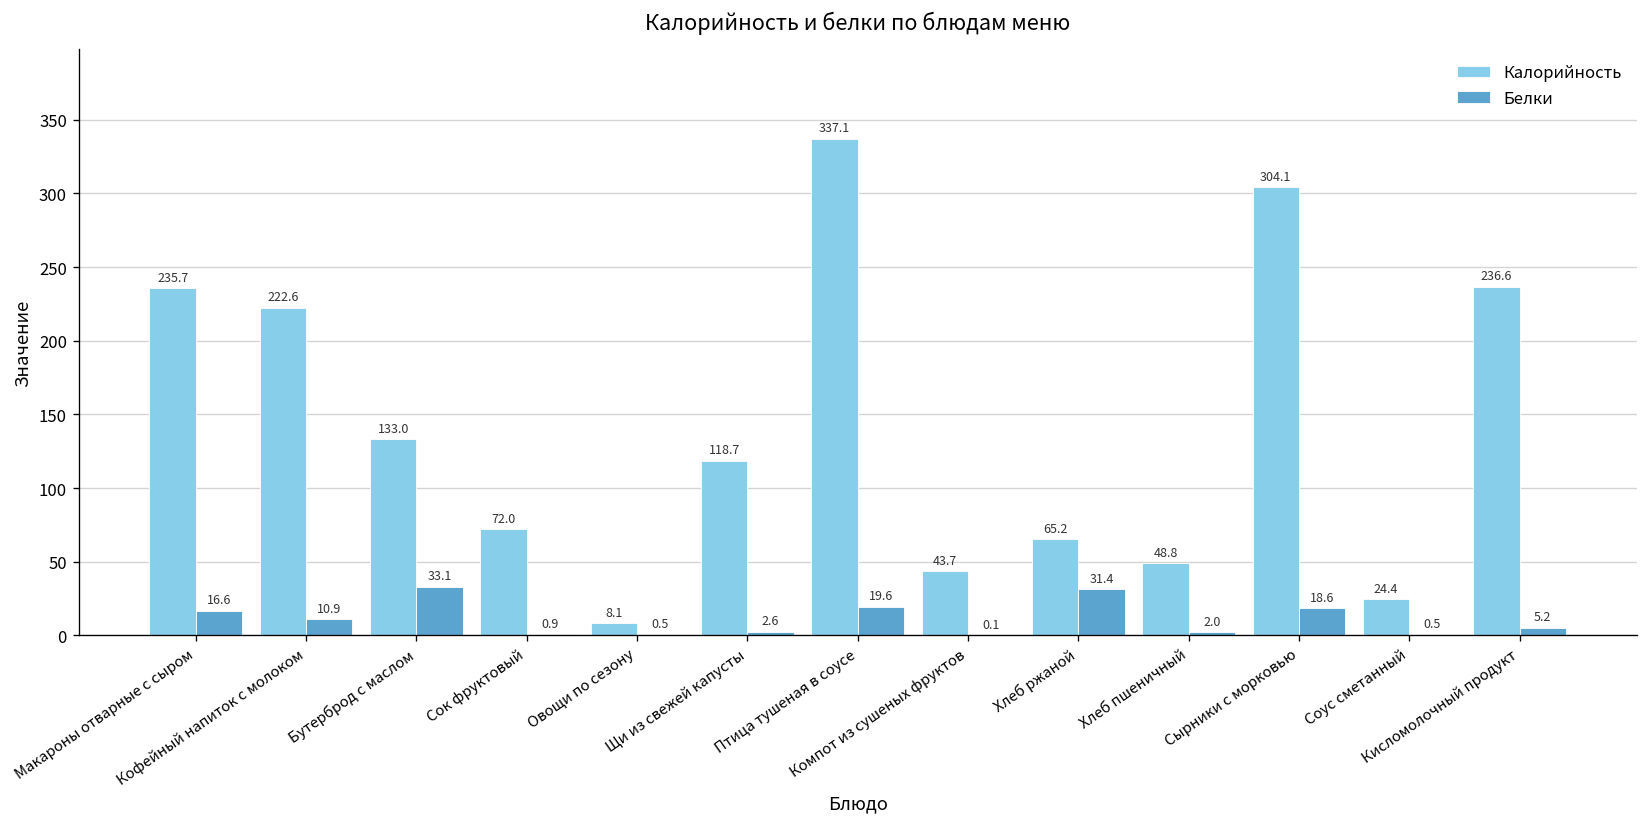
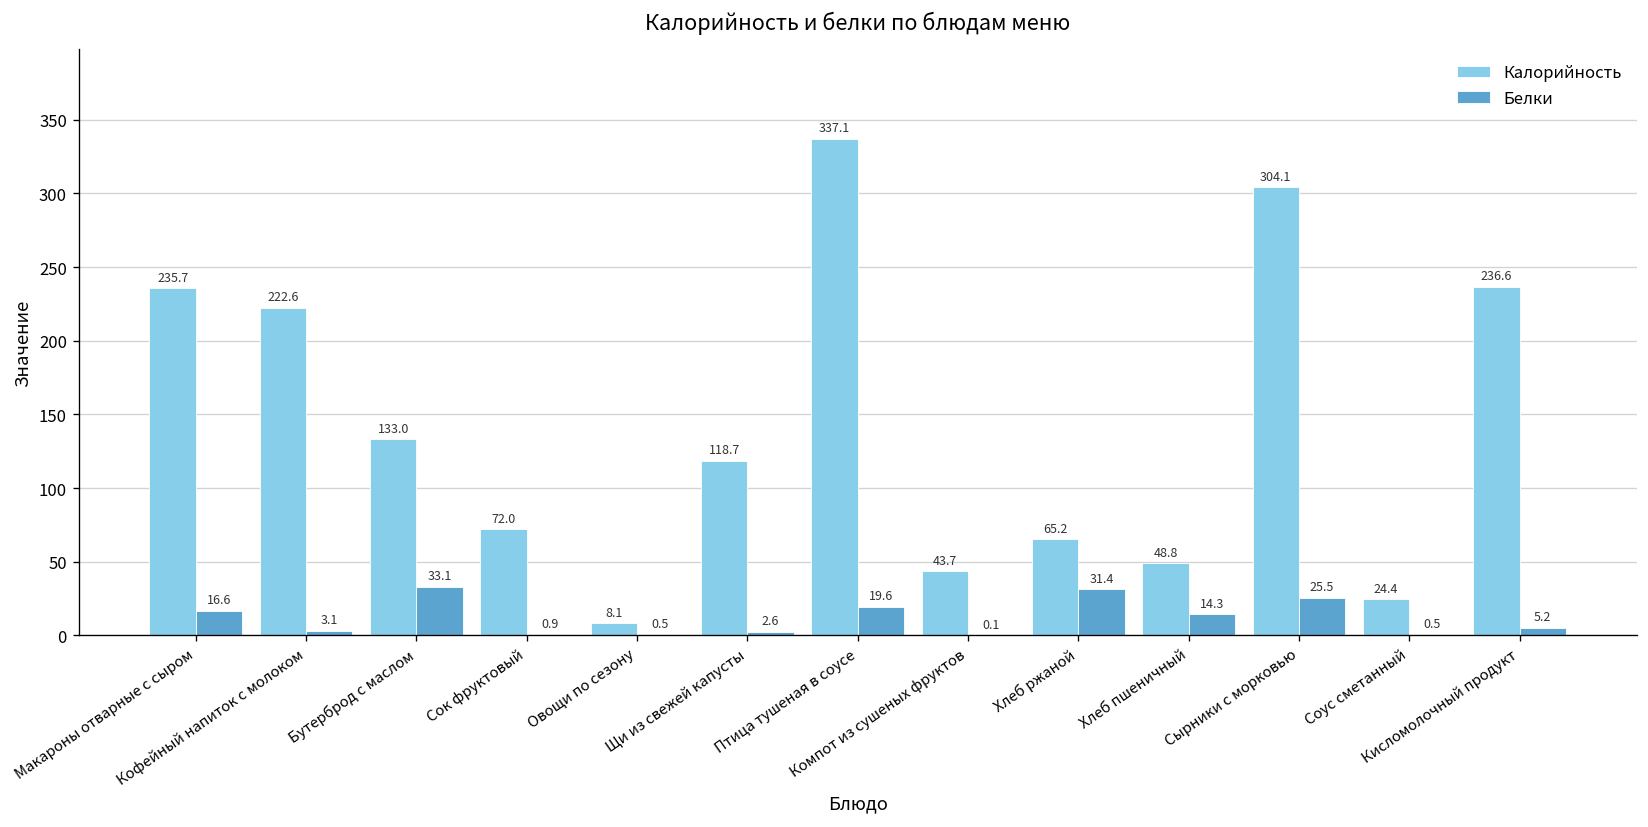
  {
    "Калорийность": {
      "Макароны отварные с сыром": 235.7,
      "Кофейный напиток с молоком": 222.6,
      "Бутерброд с маслом": 133.0,
      "Сок фруктовый": 72.0,
      "Овощи по сезону": 8.1,
      "Щи из свежей капусты": 118.7,
      "Птица тушеная в соусе": 337.1,
      "Компот из сушеных фруктов": 43.7,
      "Хлеб ржаной": 65.2,
      "Хлеб пшеничный": 48.8,
      "Сырники с морковью": 304.1,
      "Соус сметанный": 24.4,
      "Кисломолочный продукт": 236.6
    },
    "Белки": {
      "Макароны отварные с сыром": 16.6,
-     "Кофейный напиток с молоком": 10.9,
+     "Кофейный напиток с молоком": 3.1,
      "Бутерброд с маслом": 33.1,
      "Сок фруктовый": 0.9,
      "Овощи по сезону": 0.5,
      "Щи из свежей капусты": 2.6,
      "Птица тушеная в соусе": 19.6,
      "Компот из сушеных фруктов": 0.1,
      "Хлеб ржаной": 31.4,
-     "Хлеб пшеничный": 2.0,
-     "Сырники с морковью": 18.6,
+     "Хлеб пшеничный": 14.3,
+     "Сырники с морковью": 25.5,
      "Соус сметанный": 0.5,
      "Кисломолочный продукт": 5.2
    }
  }
